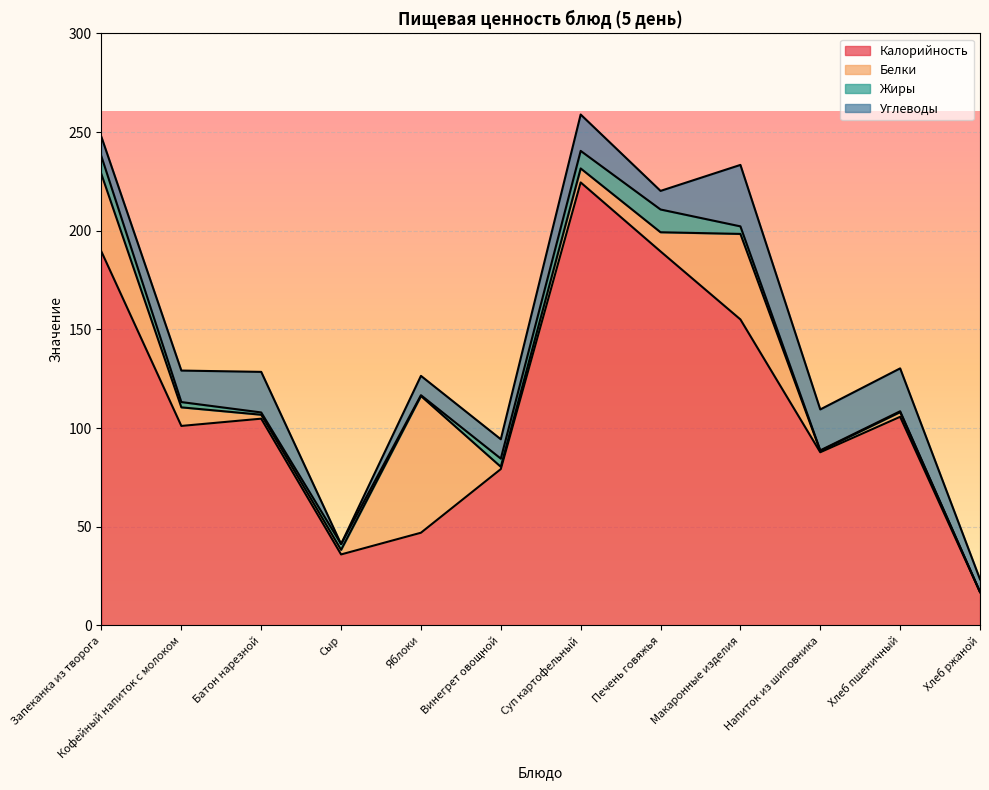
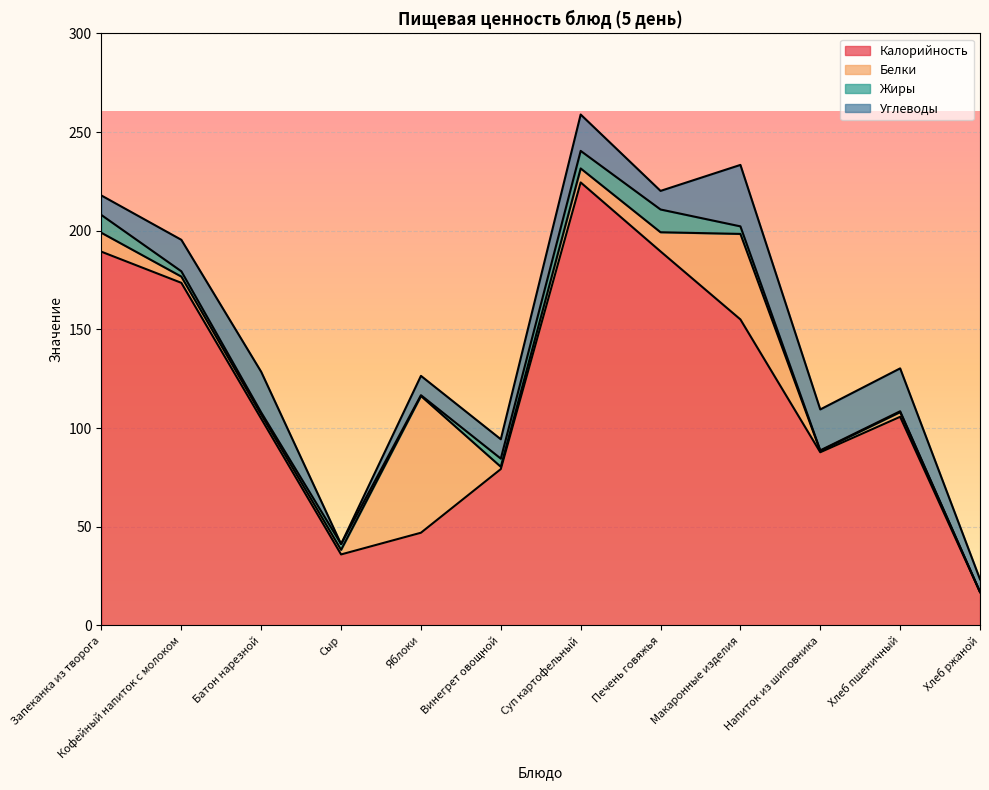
  {
    "Калорийность": {
      "Запеканка из творога": 189,
-     "Кофейный напиток с молоком": 101,
+     "Кофейный напиток с молоком": 174,
      "Батон нарезной": 105,
      "Сыр": 36,
      "Яблоки": 47,
      "Суп картофельный": 225,
      "Печень говяжья": 190,
      "Макаронные изделия": 155,
      "Хлеб пшеничный": 106
    },
    "Белки": {
-     "Запеканка из творога": 39,
-     "Кофейный напиток с молоком": 9,
+     "Запеканка из творога": 10,
+     "Кофейный напиток с молоком": 3,
      "Сыр": 2,
      "Суп картофельный": 7,
      "Печень говяжья": 10,
      "Макаронные изделия": 43
    }
  }
